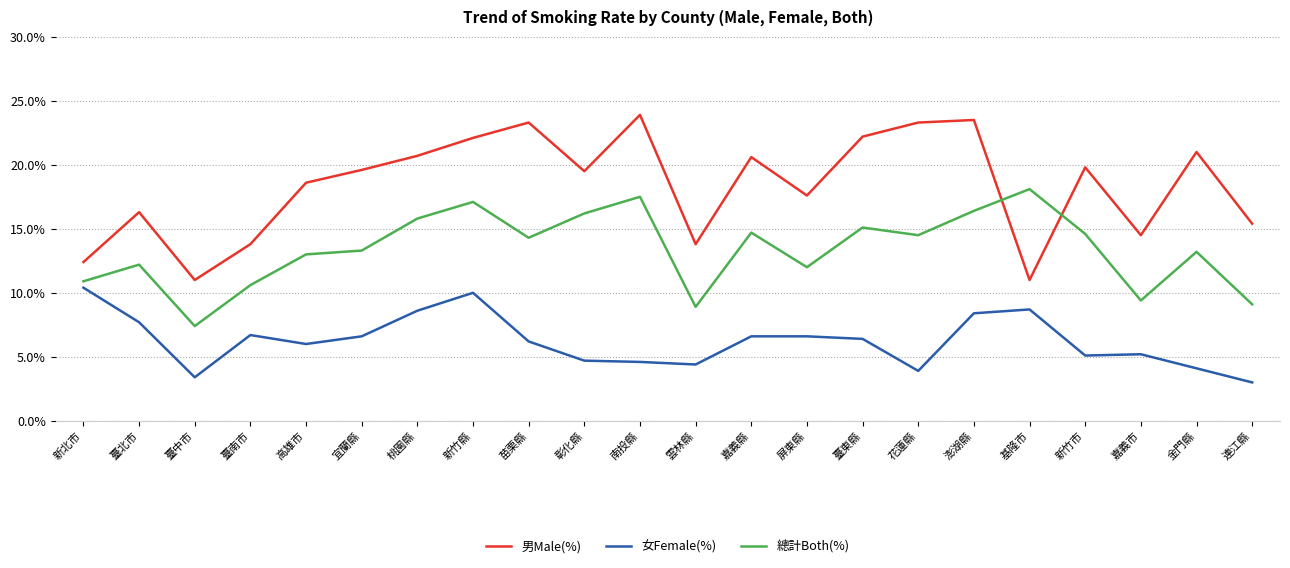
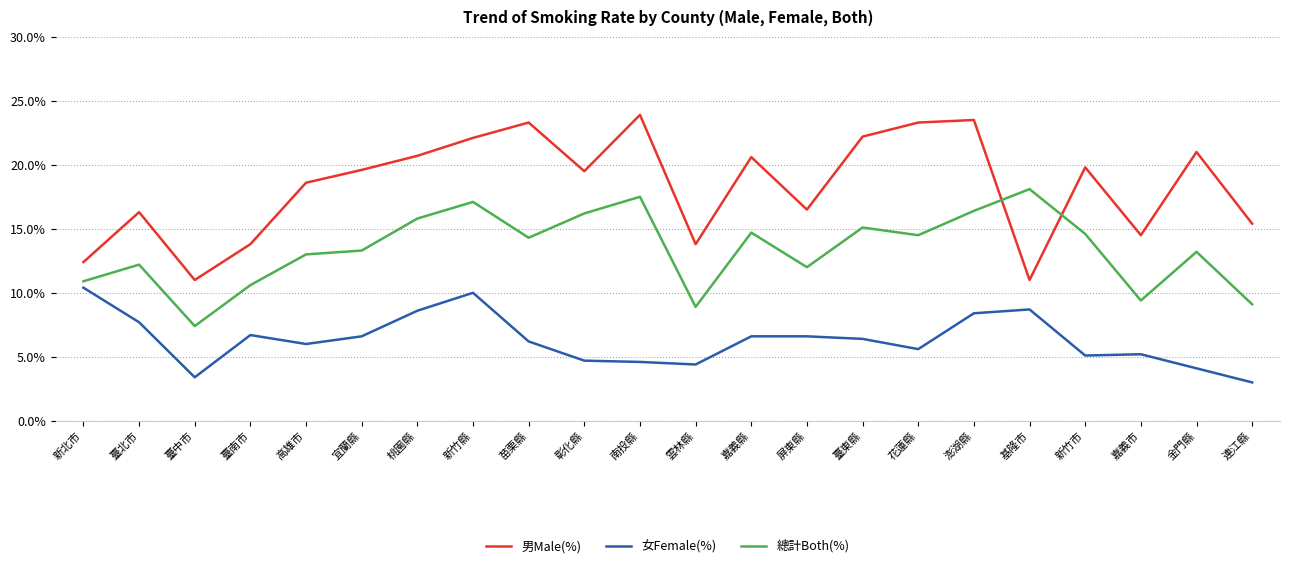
  {
    "男Male(%)": {
      "新北市": "12.4%",
      "臺北市": "16.3%",
      "臺中市": "11.0%",
      "臺南市": "13.8%",
      "高雄市": "18.6%",
      "宜蘭縣": "19.6%",
      "桃園縣": "20.7%",
      "新竹縣": "22.1%",
      "苗栗縣": "23.3%",
      "彰化縣": "19.5%",
      "南投縣": "23.9%",
      "雲林縣": "13.8%",
      "嘉義縣": "20.6%",
-     "屏東縣": "17.6%",
+     "屏東縣": "16.5%",
      "臺東縣": "22.2%",
      "花蓮縣": "23.3%",
      "澎湖縣": "23.5%",
      "基隆市": "11.0%",
      "新竹市": "19.8%",
      "嘉義市": "14.5%",
      "金門縣": "21.0%",
      "連江縣": "15.4%"
    },
    "女Female(%)": {
      "新北市": "10.4%",
      "臺北市": "7.7%",
      "臺中市": "3.4%",
      "臺南市": "6.7%",
      "高雄市": "6.0%",
      "宜蘭縣": "6.6%",
      "桃園縣": "8.6%",
      "新竹縣": "10.0%",
      "苗栗縣": "6.2%",
      "彰化縣": "4.7%",
      "南投縣": "4.6%",
      "雲林縣": "4.4%",
      "嘉義縣": "6.6%",
      "屏東縣": "6.6%",
      "臺東縣": "6.4%",
-     "花蓮縣": "3.9%",
+     "花蓮縣": "5.6%",
      "澎湖縣": "8.4%",
      "基隆市": "8.7%",
      "新竹市": "5.1%",
      "嘉義市": "5.2%",
      "金門縣": "4.1%",
      "連江縣": "3.0%"
    },
    "總計Both(%)": {
      "新北市": "10.9%",
      "臺北市": "12.2%",
      "臺中市": "7.4%",
      "臺南市": "10.6%",
      "高雄市": "13.0%",
      "宜蘭縣": "13.3%",
      "桃園縣": "15.8%",
      "新竹縣": "17.1%",
      "苗栗縣": "14.3%",
      "彰化縣": "16.2%",
      "南投縣": "17.5%",
      "雲林縣": "8.9%",
      "嘉義縣": "14.7%",
      "屏東縣": "12.0%",
      "臺東縣": "15.1%",
      "花蓮縣": "14.5%",
      "澎湖縣": "16.4%",
      "基隆市": "18.1%",
      "新竹市": "14.6%",
      "嘉義市": "9.4%",
      "金門縣": "13.2%",
      "連江縣": "9.1%"
    }
  }
